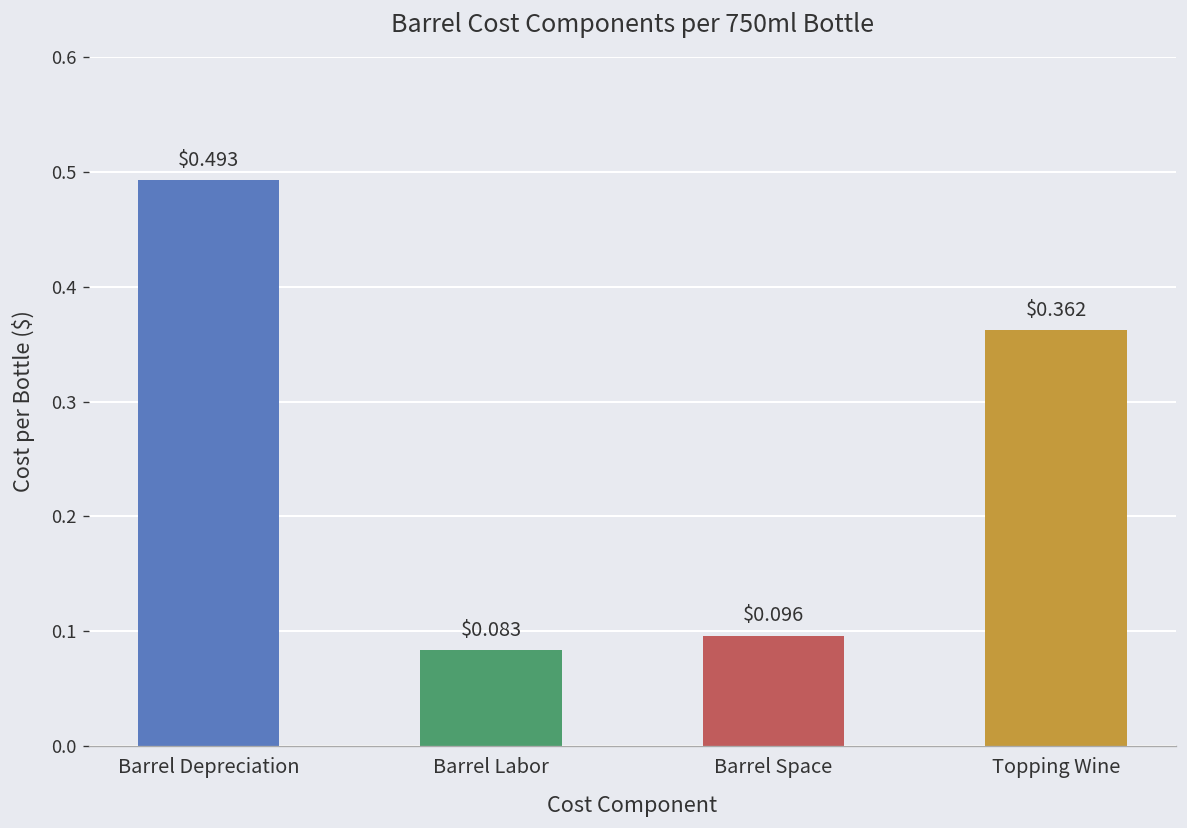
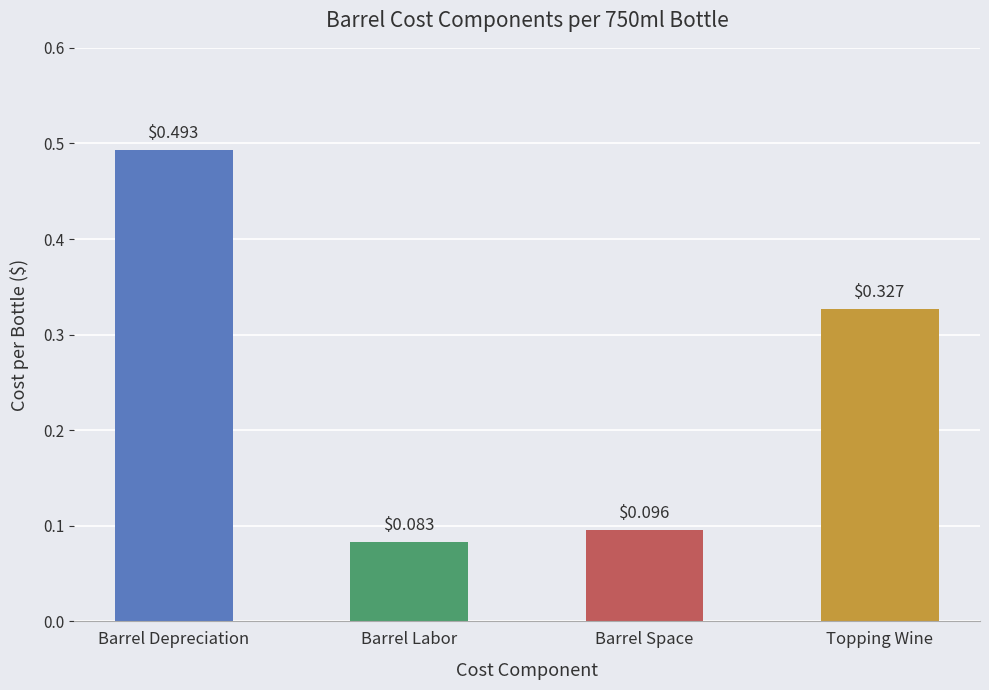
  {
    "Barrel Depreciation": "$0.493",
    "Barrel Labor": "$0.083",
    "Barrel Space": "$0.096",
-   "Topping Wine": "$0.362"
+   "Topping Wine": "$0.327"
  }
